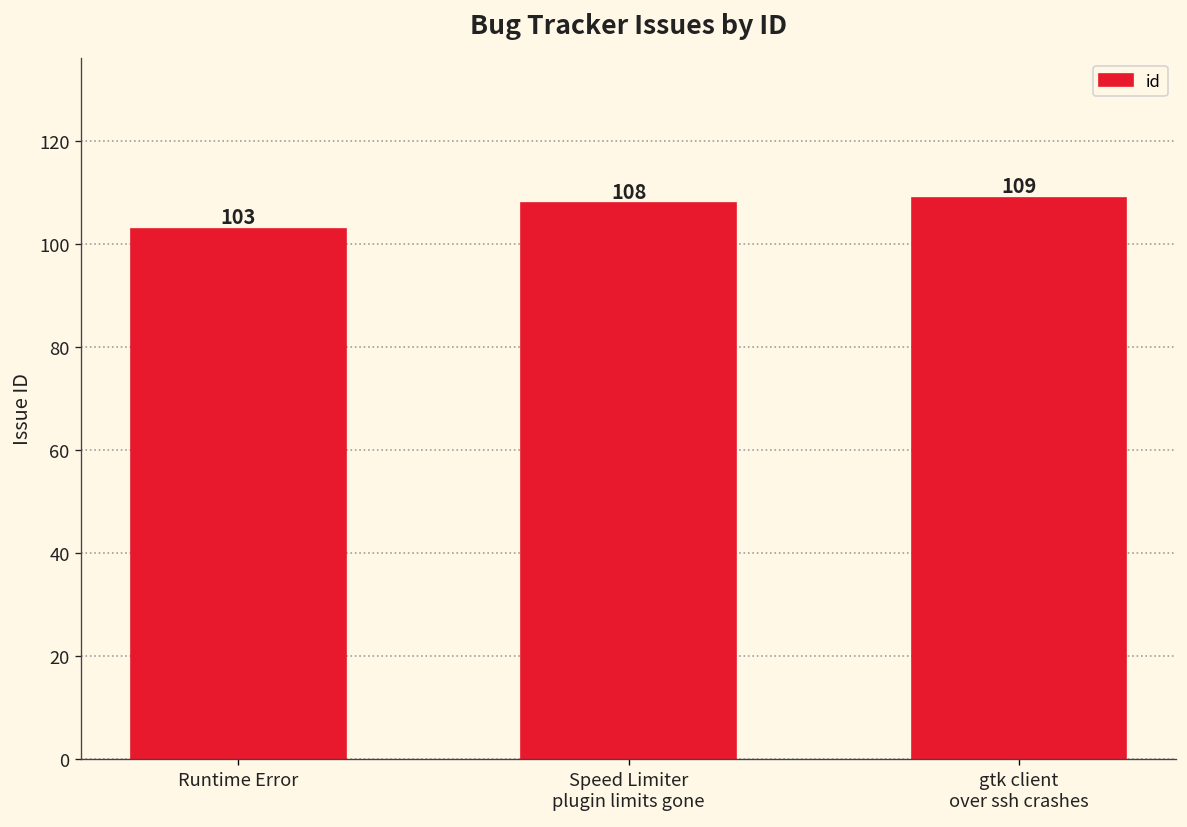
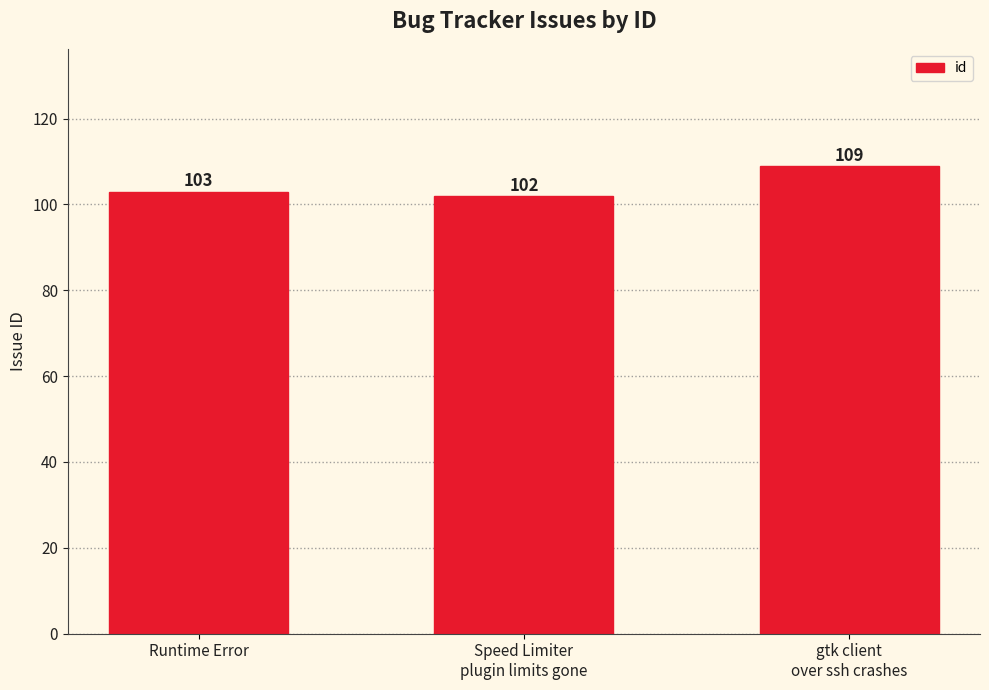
  {
    "Runtime Error": 103,
-   "Speed Limiter plugin limits gone": 108,
+   "Speed Limiter plugin limits gone": 102,
    "gtk client over ssh crashes": 109
  }
